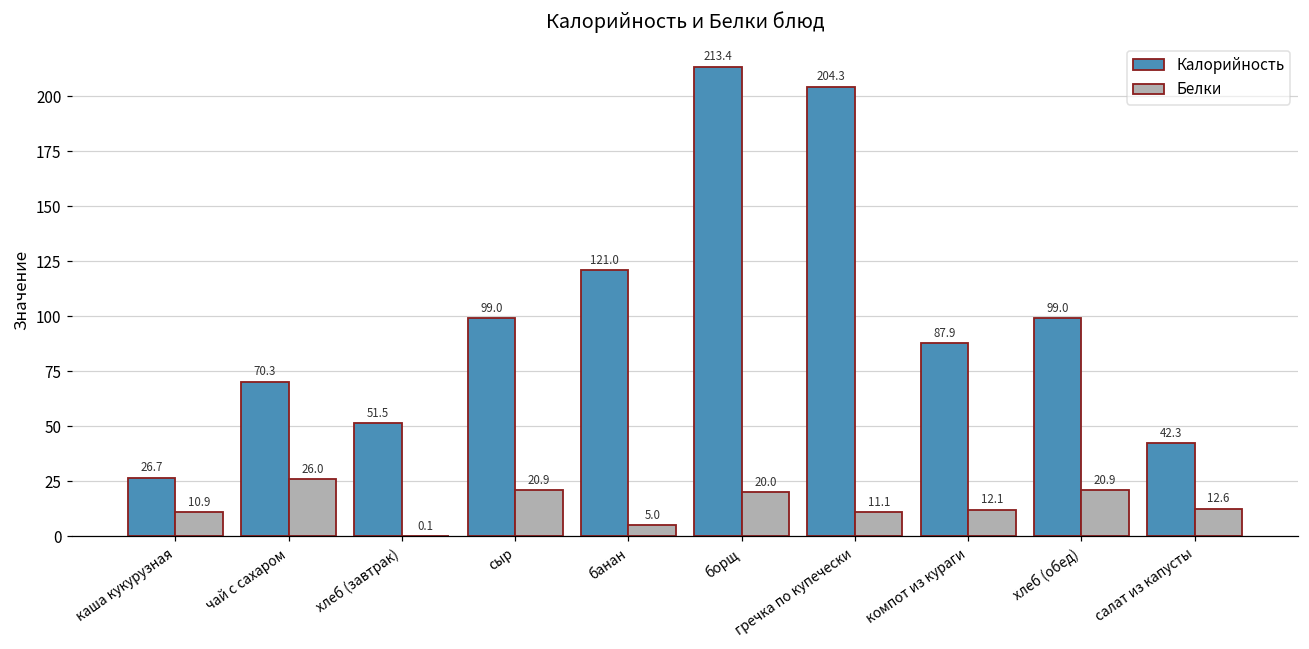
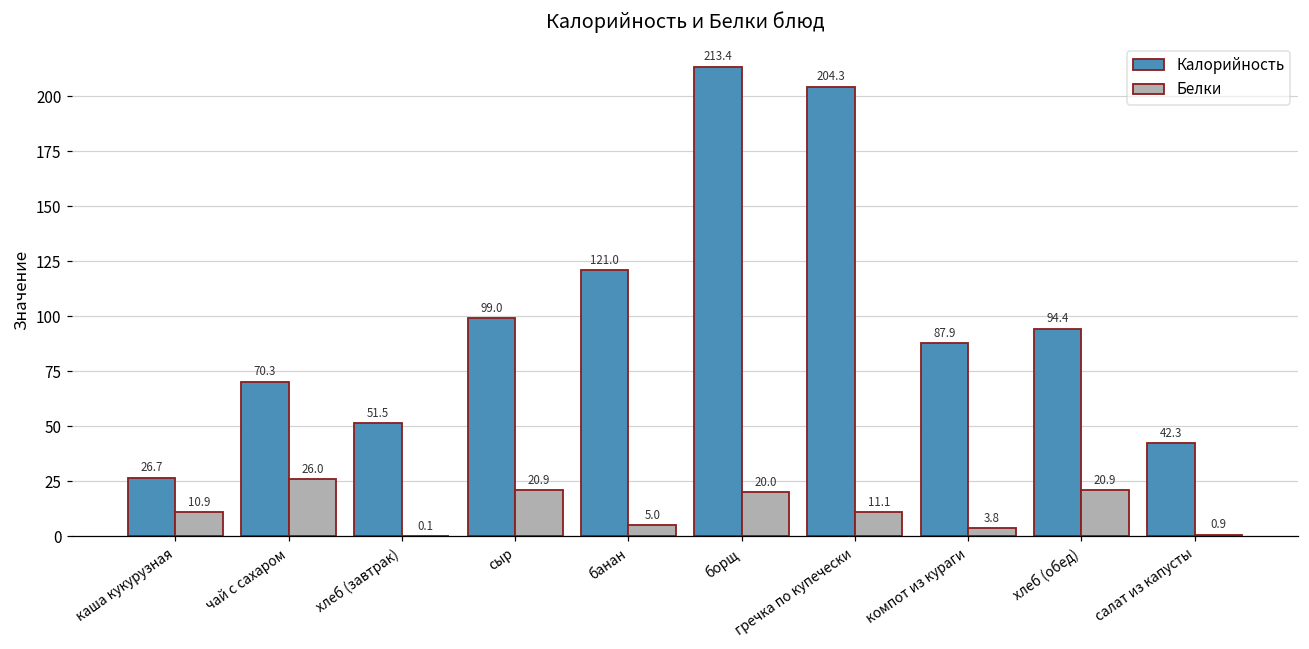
  {
    "Калорийность": {
      "каша кукурузная": 26.7,
      "чай с сахаром": 70.3,
      "хлеб (завтрак)": 51.5,
      "сыр": 99.0,
      "банан": 121.0,
      "борщ": 213.4,
      "гречка по купечески": 204.3,
      "компот из кураги": 87.9,
-     "хлеб (обед)": 99.0,
+     "хлеб (обед)": 94.4,
      "салат из капусты": 42.3
    },
    "Белки": {
      "каша кукурузная": 10.9,
      "чай с сахаром": 26.0,
      "хлеб (завтрак)": 0.1,
      "сыр": 20.9,
      "банан": 5.0,
      "борщ": 20.0,
      "гречка по купечески": 11.1,
-     "компот из кураги": 12.1,
+     "компот из кураги": 3.8,
      "хлеб (обед)": 20.9,
-     "салат из капусты": 12.6
+     "салат из капусты": 0.9
    }
  }
